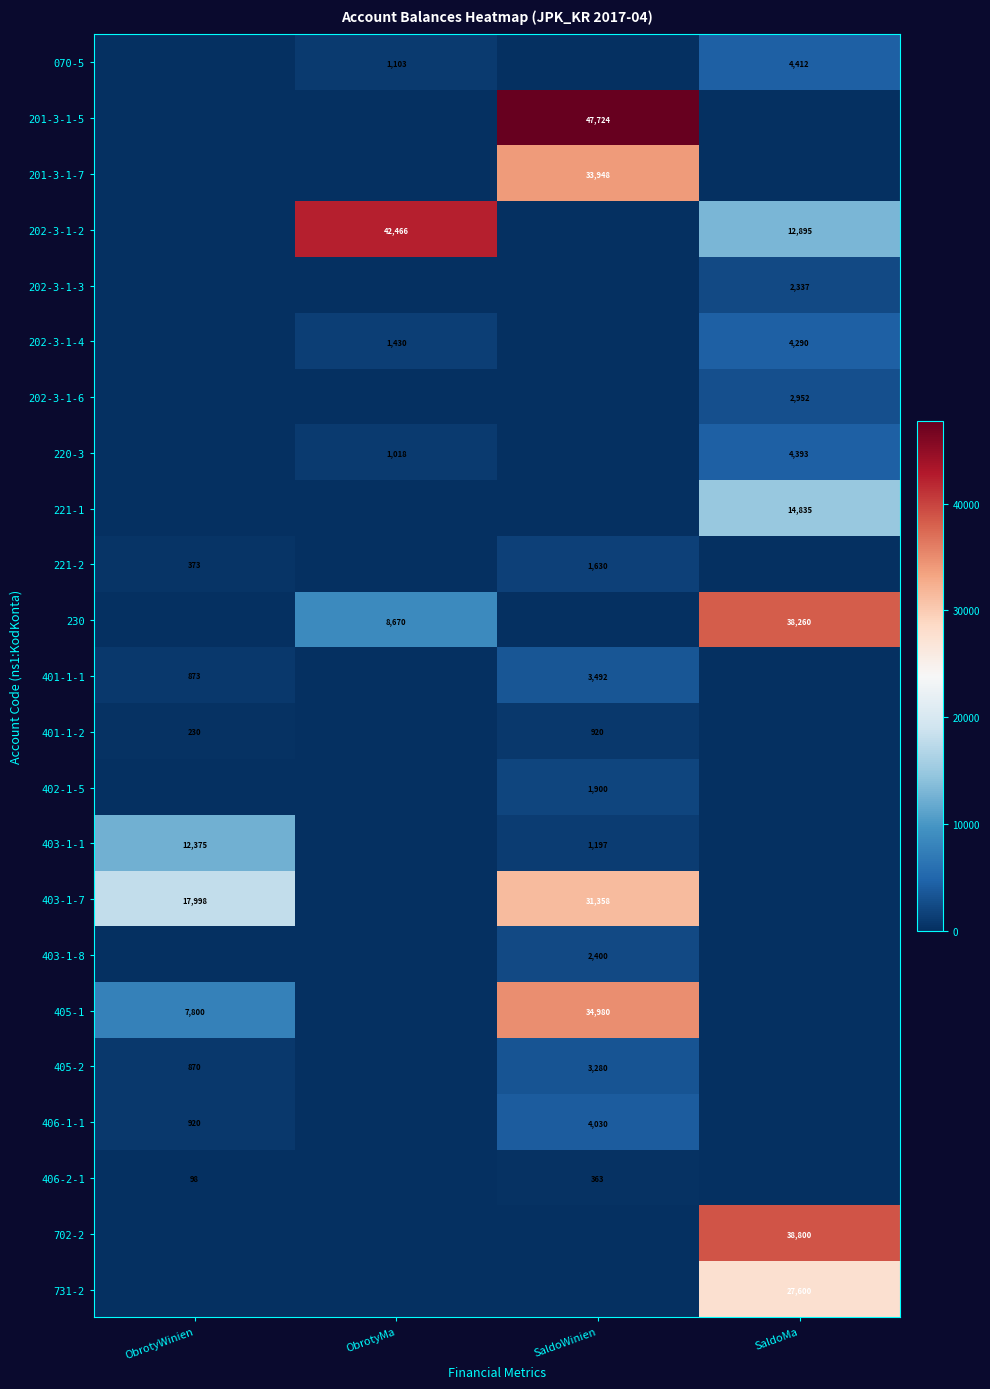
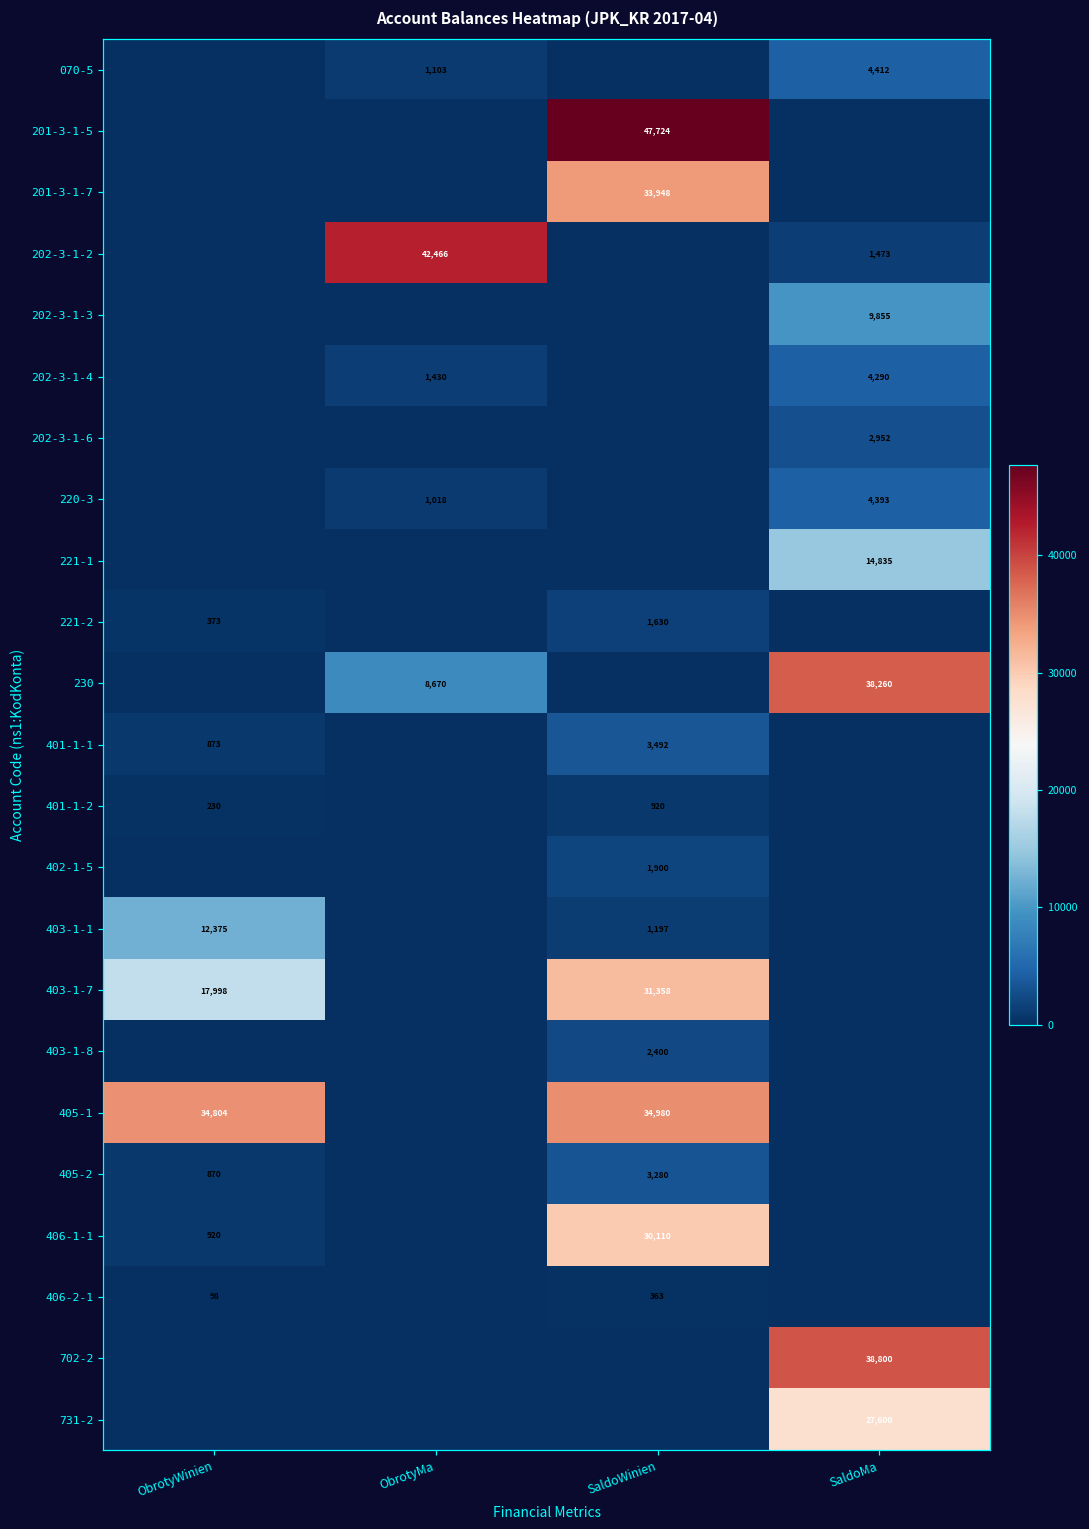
  {
    "070-5": {
      "ObrotyMa": "1,103",
      "SaldoMa": "4,412"
    },
    "201-3-1-5": {
      "SaldoWinien": "47,724"
    },
    "201-3-1-7": {
      "SaldoWinien": "33,948"
    },
    "202-3-1-2": {
      "ObrotyMa": "42,466",
-     "SaldoMa": "12,895"
+     "SaldoMa": "1,473"
    },
    "202-3-1-3": {
-     "SaldoMa": "2,337"
+     "SaldoMa": "9,855"
    },
    "202-3-1-4": {
      "ObrotyMa": "1,430",
      "SaldoMa": "4,290"
    },
    "202-3-1-6": {
      "SaldoMa": "2,952"
    },
    "220-3": {
      "ObrotyMa": "1,018",
      "SaldoMa": "4,393"
    },
    "221-1": {
      "SaldoMa": "14,835"
    },
    "221-2": {
      "ObrotyWinien": "373",
      "SaldoWinien": "1,630"
    },
    "230": {
      "ObrotyMa": "8,670",
      "SaldoMa": "38,260"
    },
    "401-1-1": {
      "ObrotyWinien": "873",
      "SaldoWinien": "3,492"
    },
    "401-1-2": {
      "ObrotyWinien": "230",
      "SaldoWinien": "920"
    },
    "402-1-5": {
      "SaldoWinien": "1,900"
    },
    "403-1-1": {
      "ObrotyWinien": "12,375",
      "SaldoWinien": "1,197"
    },
    "403-1-7": {
      "ObrotyWinien": "17,998",
      "SaldoWinien": "31,358"
    },
    "403-1-8": {
      "SaldoWinien": "2,400"
    },
    "405-1": {
-     "ObrotyWinien": "7,800",
+     "ObrotyWinien": "34,804",
      "SaldoWinien": "34,980"
    },
    "405-2": {
      "ObrotyWinien": "870",
      "SaldoWinien": "3,280"
    },
    "406-1-1": {
      "ObrotyWinien": "920",
-     "SaldoWinien": "4,030"
+     "SaldoWinien": "30,110"
    },
    "406-2-1": {
      "ObrotyWinien": "98",
      "SaldoWinien": "363"
    },
    "702-2": {
      "SaldoMa": "38,800"
    }
  }
